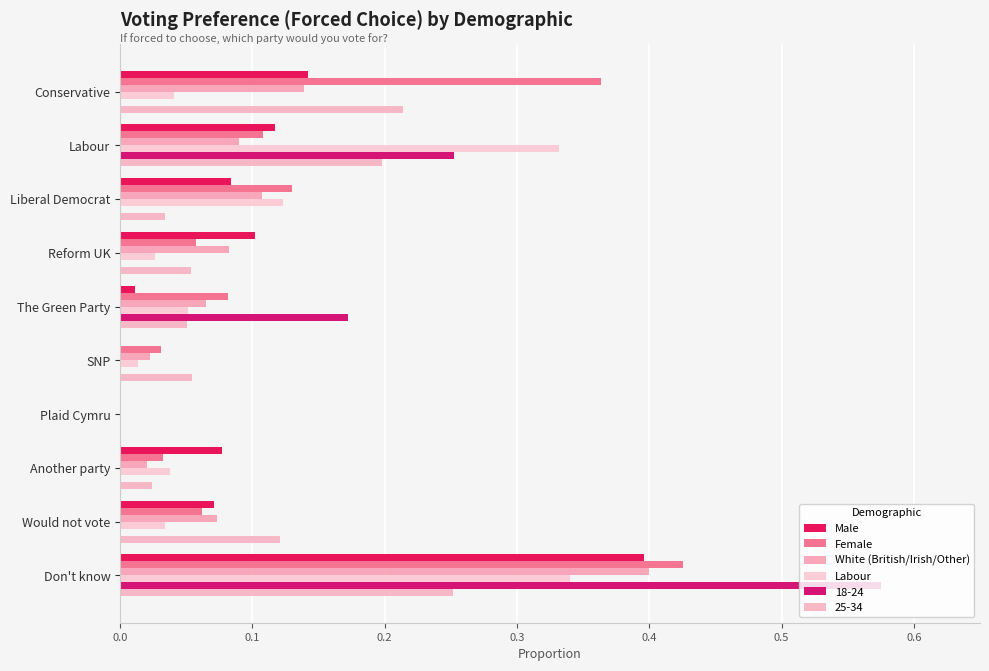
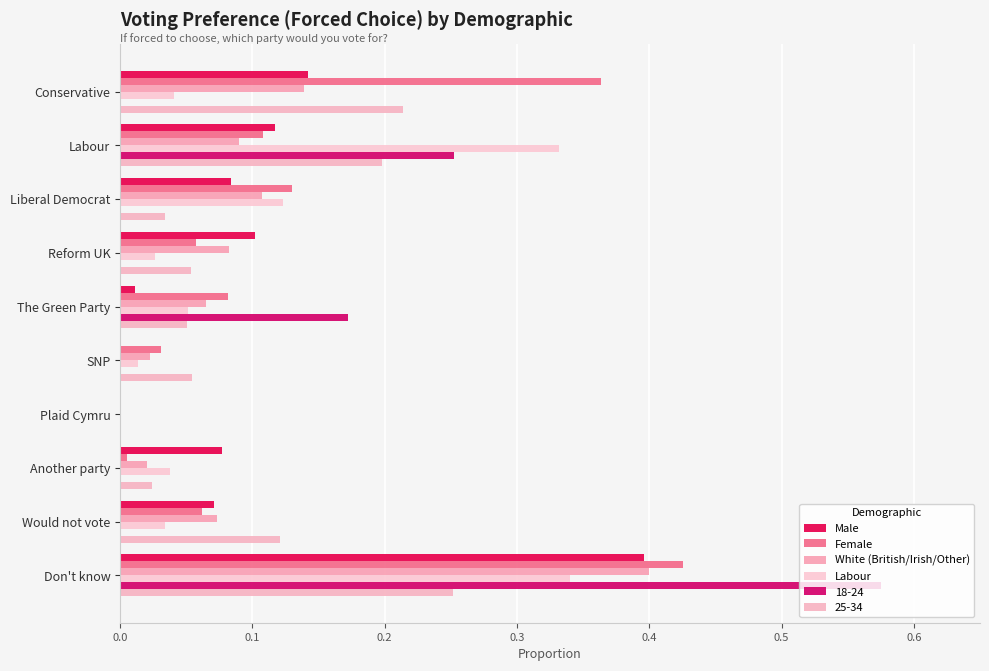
  {
    "Female": {
      "Conservative": 0.363,
      "Labour": 0.108,
      "Liberal Democrat": 0.130,
      "Reform UK": 0.058,
      "The Green Party": 0.082,
      "SNP": 0.031,
      "Plaid Cymru": 0.000,
-     "Another party": 0.032,
+     "Another party": 0.006,
      "Would not vote": 0.062,
      "Don't know": 0.425
    }
  }
